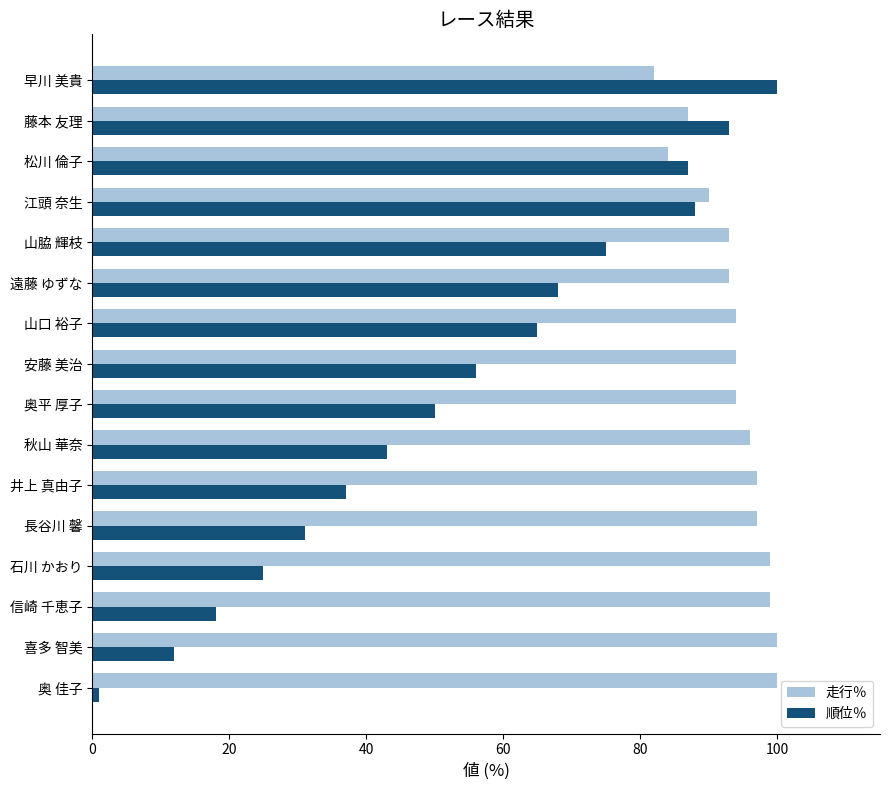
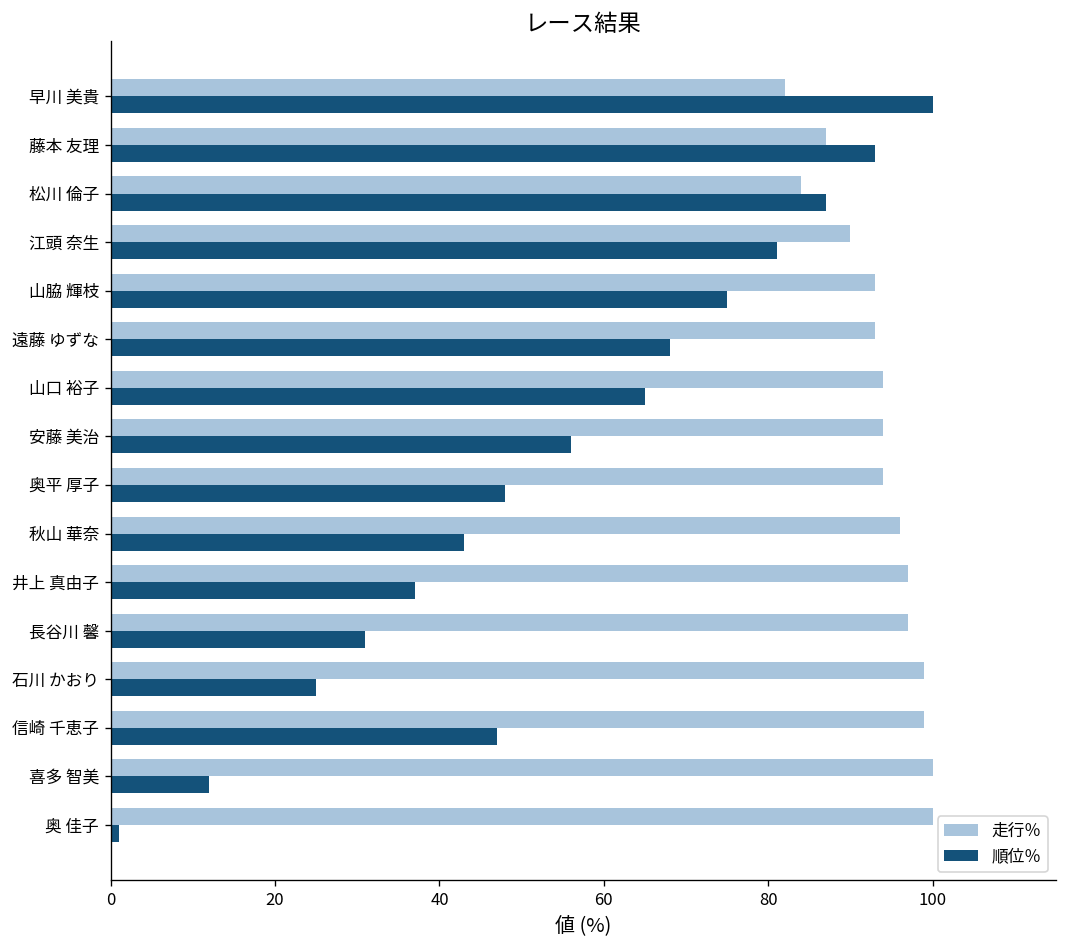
  {
    "走行％": {
      "早川 美貴": 82,
      "藤本 友理": 87,
      "松川 倫子": 84,
      "江頭 奈生": 90,
      "山脇 輝枝": 93,
      "遠藤 ゆずな": 93,
      "山口 裕子": 94,
      "安藤 美治": 94,
      "奥平 厚子": 94,
      "秋山 華奈": 96,
      "井上 真由子": 97,
      "長谷川 馨": 97,
      "石川 かおり": 99,
      "信崎 千恵子": 99,
      "喜多 智美": 100,
      "奥 佳子": 100
    },
    "順位％": {
      "早川 美貴": 100,
      "藤本 友理": 93,
      "松川 倫子": 87,
-     "江頭 奈生": 88,
+     "江頭 奈生": 81,
      "山脇 輝枝": 75,
      "遠藤 ゆずな": 68,
      "山口 裕子": 65,
      "安藤 美治": 56,
-     "奥平 厚子": 50,
+     "奥平 厚子": 48,
      "秋山 華奈": 43,
      "井上 真由子": 37,
      "長谷川 馨": 31,
      "石川 かおり": 25,
-     "信崎 千恵子": 18,
+     "信崎 千恵子": 47,
      "喜多 智美": 12,
      "奥 佳子": 1
    }
  }
